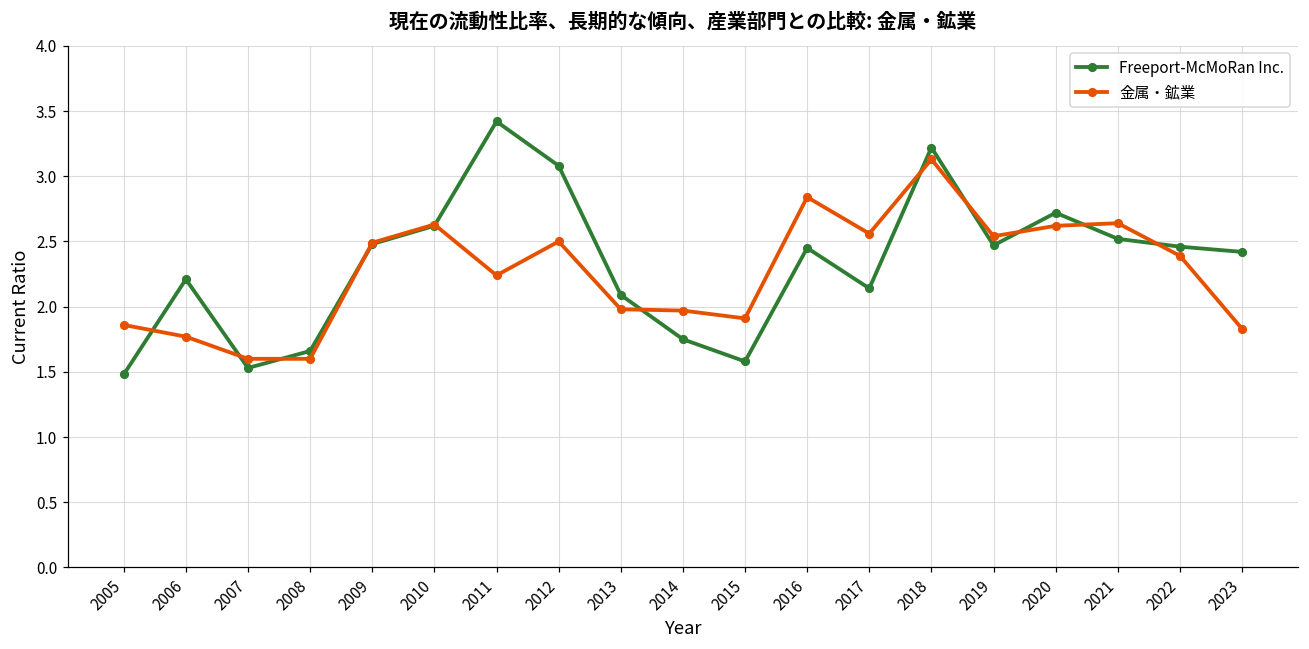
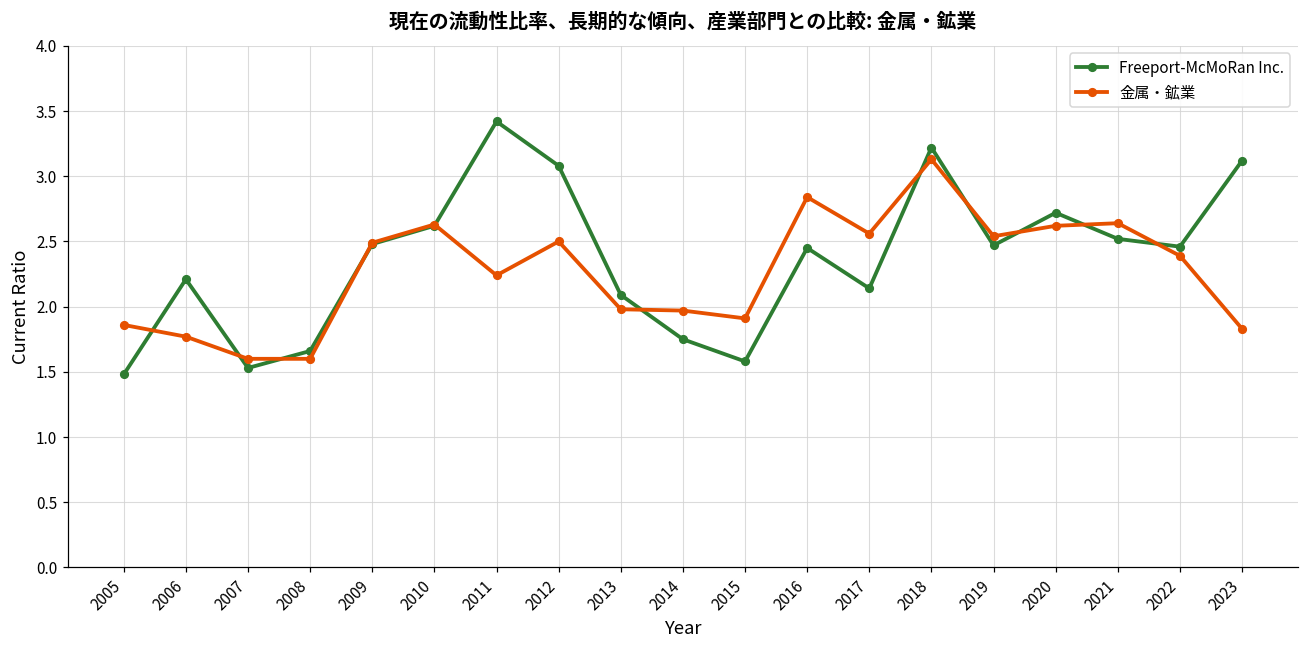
  {
    "Freeport-McMoRan Inc.": {
      "2005": 1.48,
      "2006": 2.21,
      "2007": 1.53,
      "2008": 1.66,
      "2011": 3.42,
      "2012": 3.08,
      "2013": 2.09,
      "2014": 1.75,
      "2015": 1.58,
      "2016": 2.45,
      "2017": 2.14,
      "2018": 3.22,
      "2019": 2.47,
      "2020": 2.72,
      "2021": 2.52,
      "2022": 2.46,
-     "2023": 2.42
+     "2023": 3.12
    },
    "金属・鉱業": {
      "2005": 1.86,
      "2006": 1.77,
      "2007": 1.60,
      "2008": 1.60,
      "2011": 2.24,
      "2012": 2.50,
      "2013": 1.98,
      "2014": 1.97,
      "2015": 1.91,
      "2016": 2.84,
      "2017": 2.56,
      "2018": 3.13,
      "2019": 2.54,
      "2020": 2.62,
      "2021": 2.64,
      "2022": 2.39,
      "2023": 1.83
    }
  }
